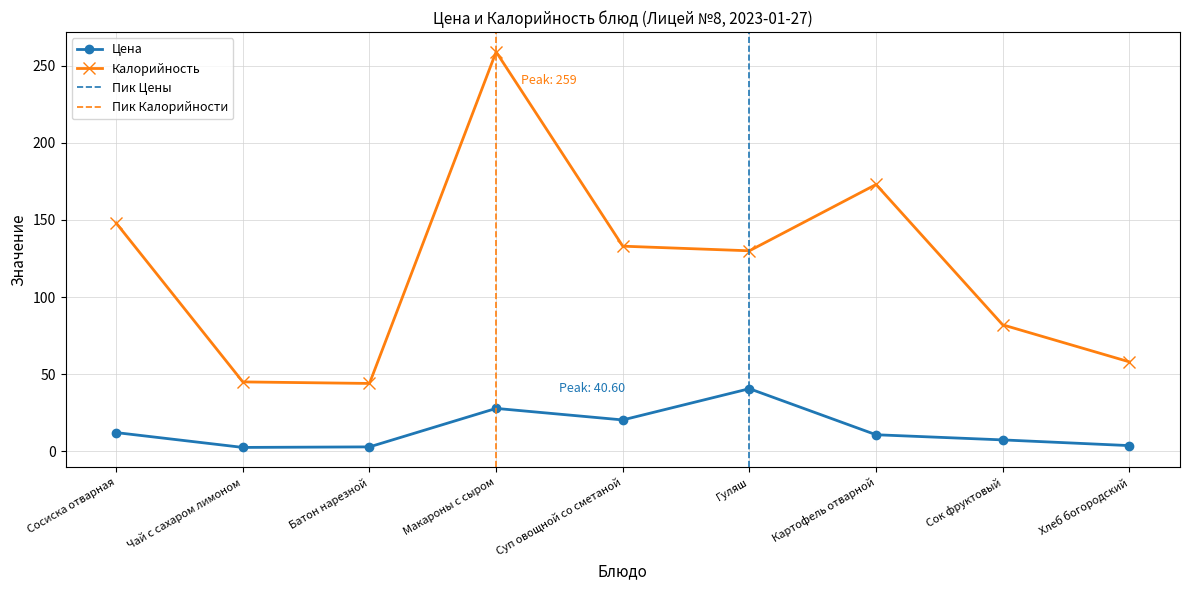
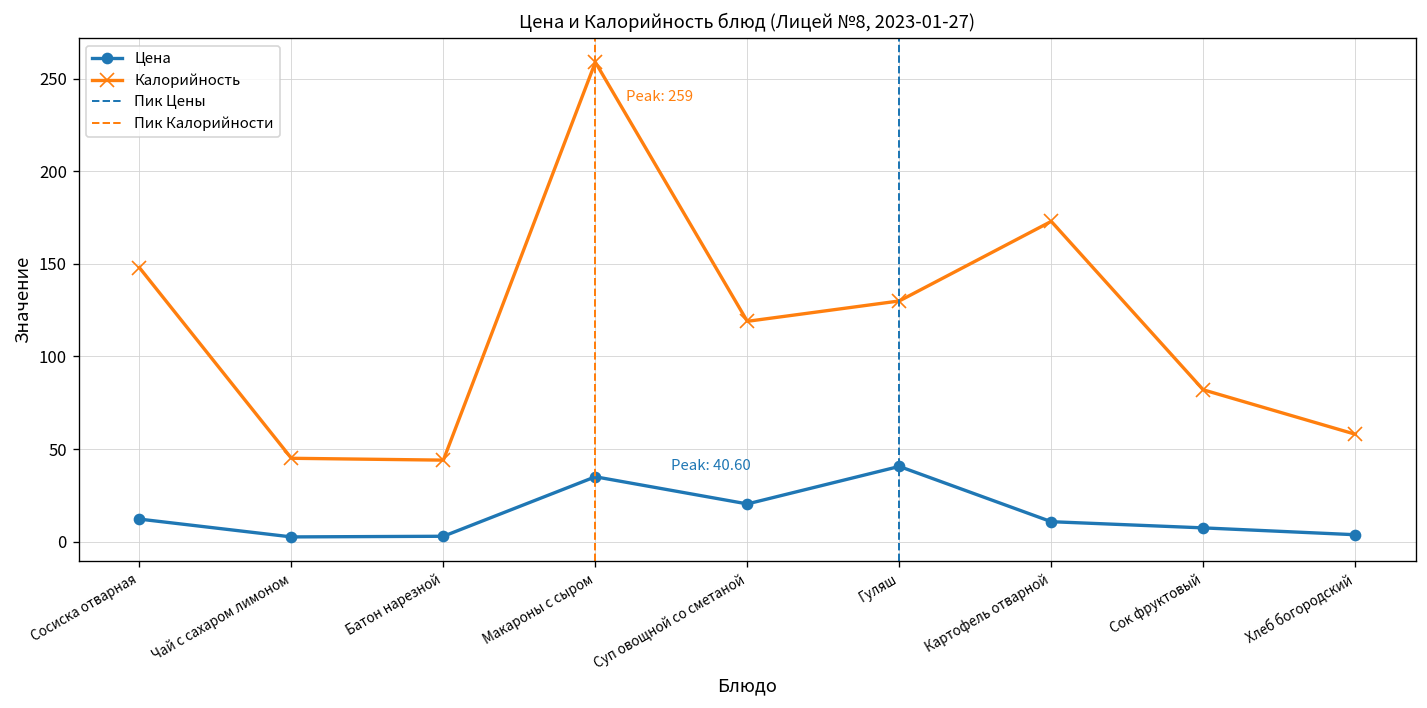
  {
    "Цена": {
      "Сосиска отварная": 12,
      "Чай с сахаром лимоном": 3,
      "Батон нарезной": 3,
-     "Макароны с сыром": 28,
+     "Макароны с сыром": 35,
      "Суп овощной со сметаной": 20,
      "Гуляш": 41,
      "Картофель отварной": 11,
      "Сок фруктовый": 7,
      "Хлеб богородский": 4
    },
    "Калорийность": {
      "Сосиска отварная": 148,
      "Чай с сахаром лимоном": 45,
      "Батон нарезной": 44,
      "Макароны с сыром": 259,
-     "Суп овощной со сметаной": 133,
+     "Суп овощной со сметаной": 119,
      "Гуляш": 130,
      "Картофель отварной": 173,
      "Сок фруктовый": 82,
      "Хлеб богородский": 58
    }
  }
